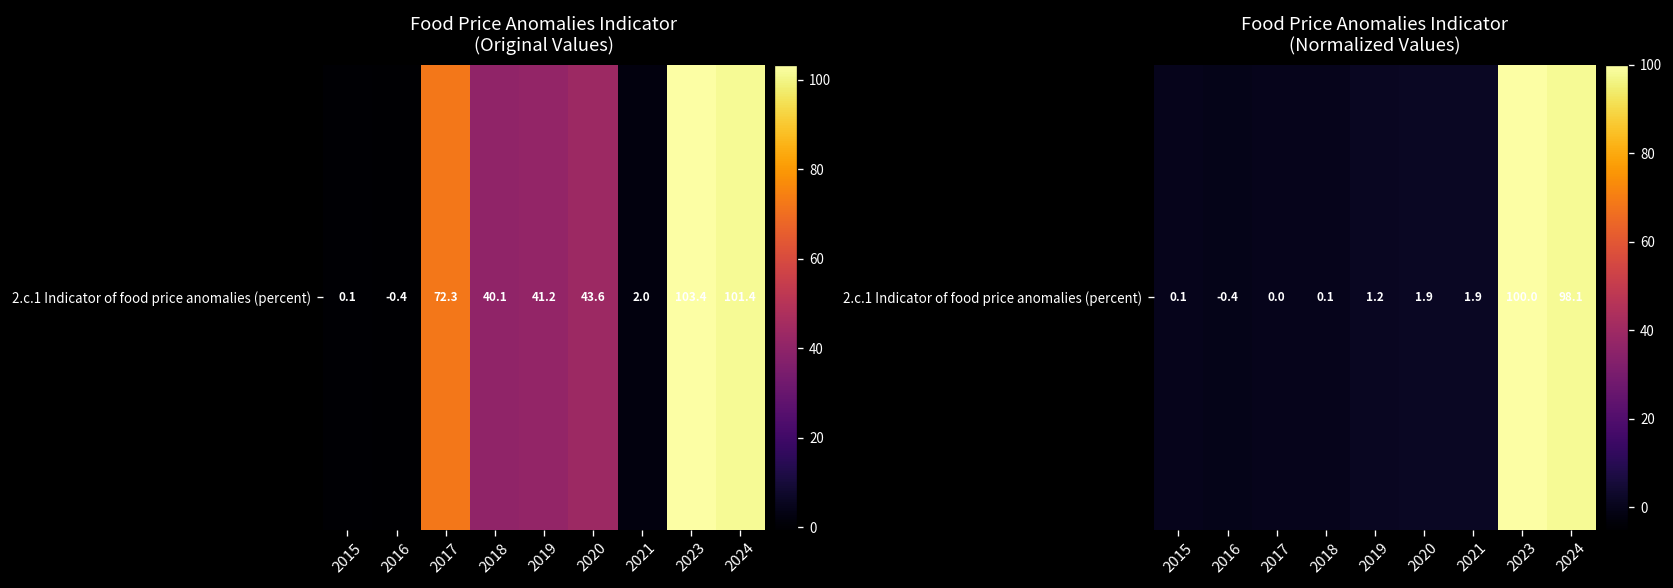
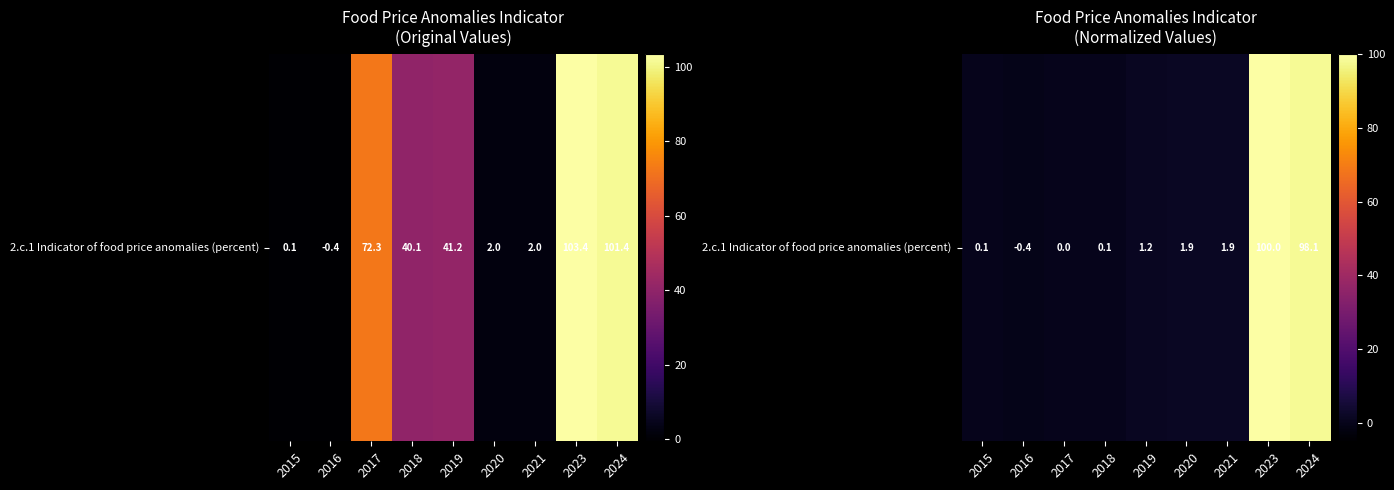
  {
    "Food Price Anomalies Indicator (Original Values)": {
      "2.c.1 Indicator of food price anomalies (percent)": {
        "2015": 0.1,
        "2016": -0.4,
        "2017": 72.3,
        "2018": 40.1,
        "2019": 41.2,
-       "2020": 43.6,
+       "2020": 2.0,
        "2021": 2.0,
        "2023": 103.4,
        "2024": 101.4
      }
    },
    "Food Price Anomalies Indicator (Normalized Values)": {
      "2.c.1 Indicator of food price anomalies (percent)": {
        "2015": 0.1,
        "2016": -0.4,
        "2017": 0.0,
        "2018": 0.1,
        "2019": 1.2,
        "2020": 1.9,
        "2021": 1.9,
        "2023": 100.0,
        "2024": 98.1
      }
    }
  }
